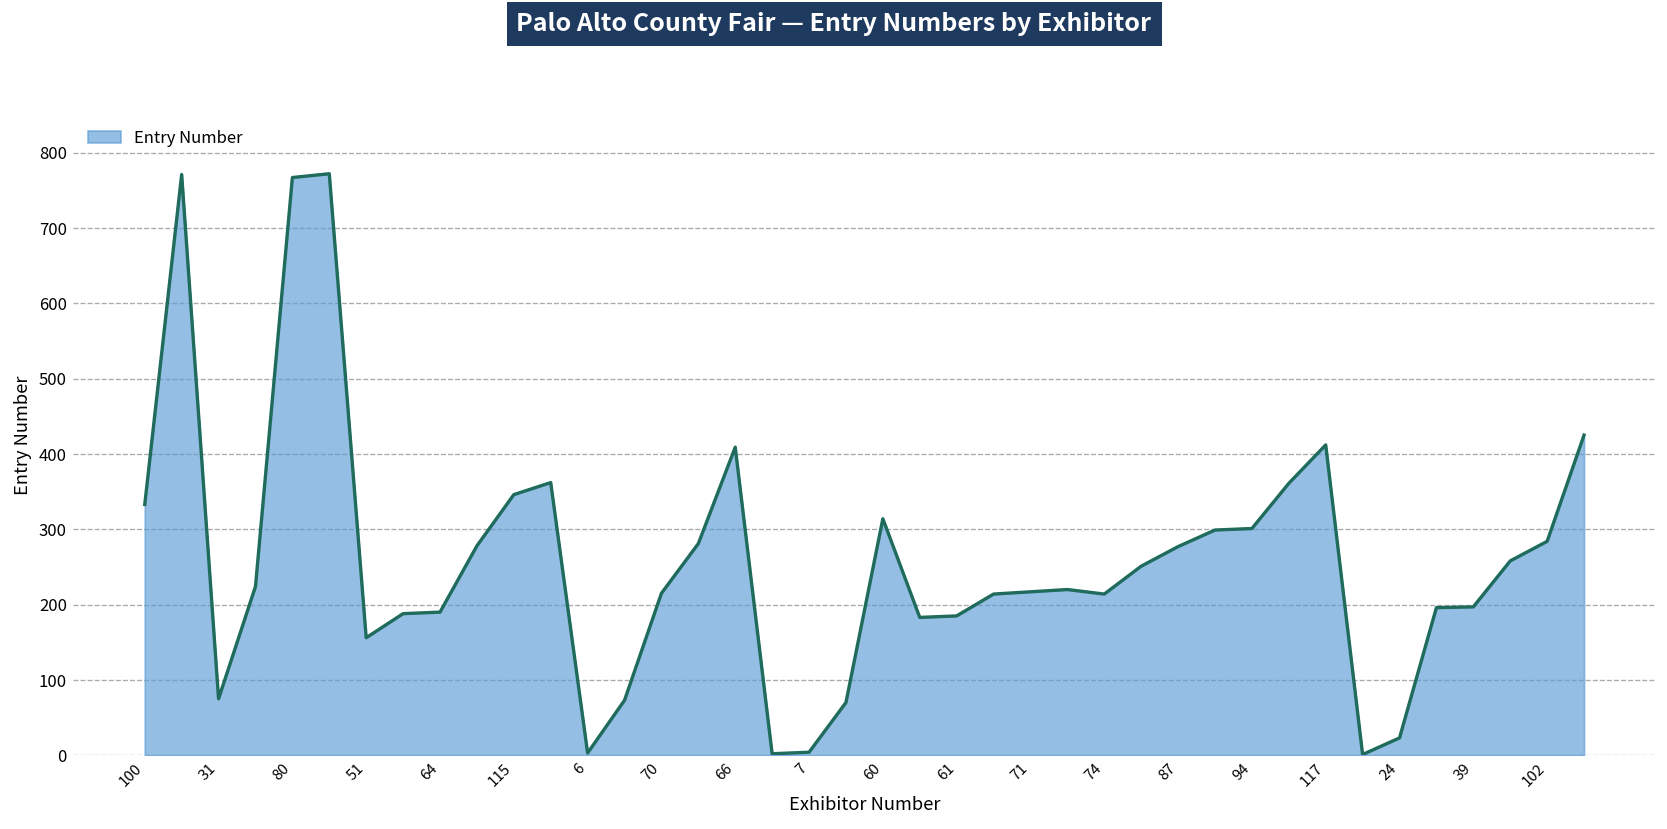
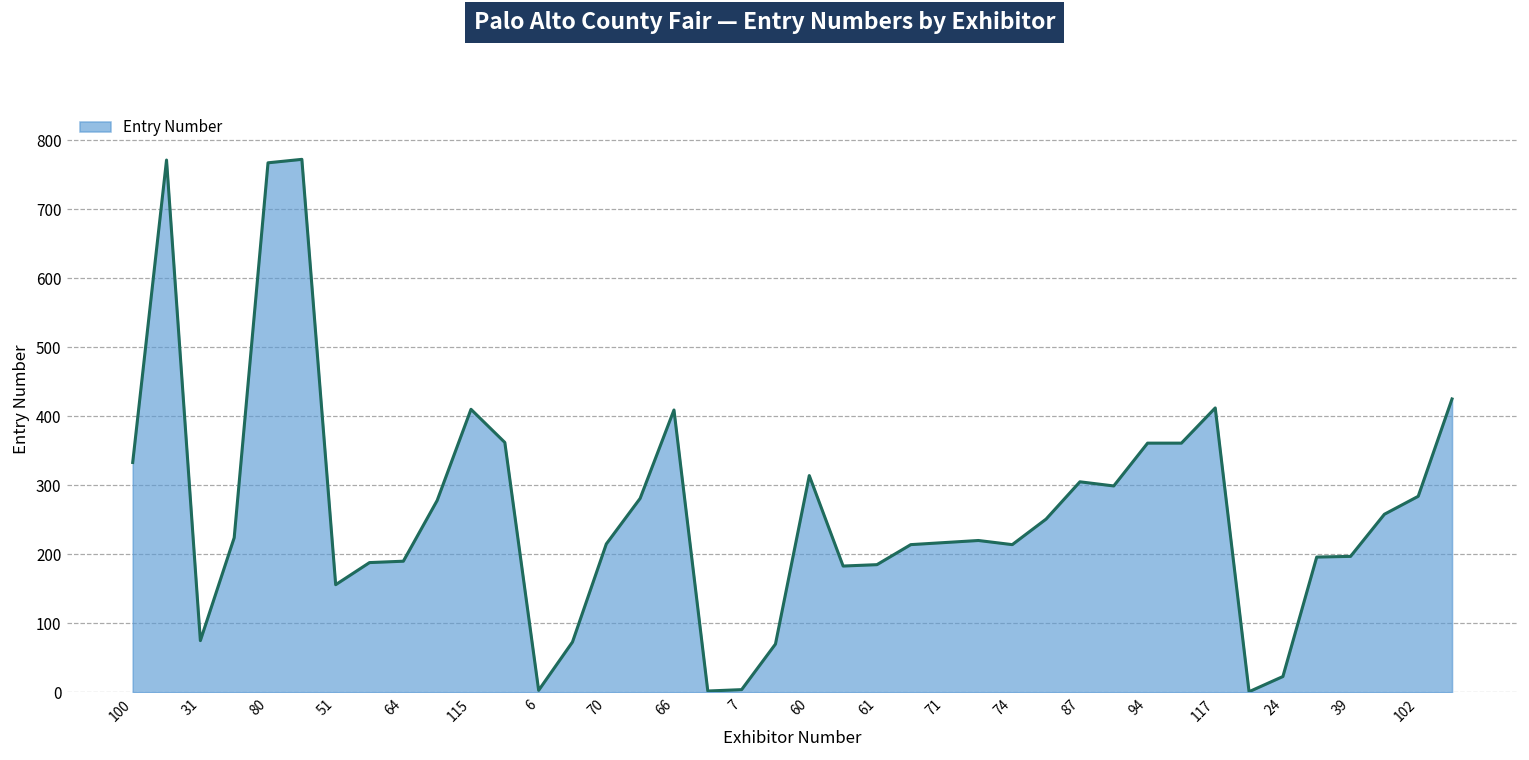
  {
    "100": 330,
    "80": 770,
    "51": 160,
    "64": 190,
-   "115": 350,
+   "115": 410,
    "6": 0,
    "70": 220,
    "66": 410,
    "60": 310,
    "61": 190,
    "71": 220,
    "74": 210,
-   "87": 280,
-   "94": 300,
+   "87": 310,
+   "94": 360,
    "117": 410,
    "24": 20,
    "102": 280
  }
